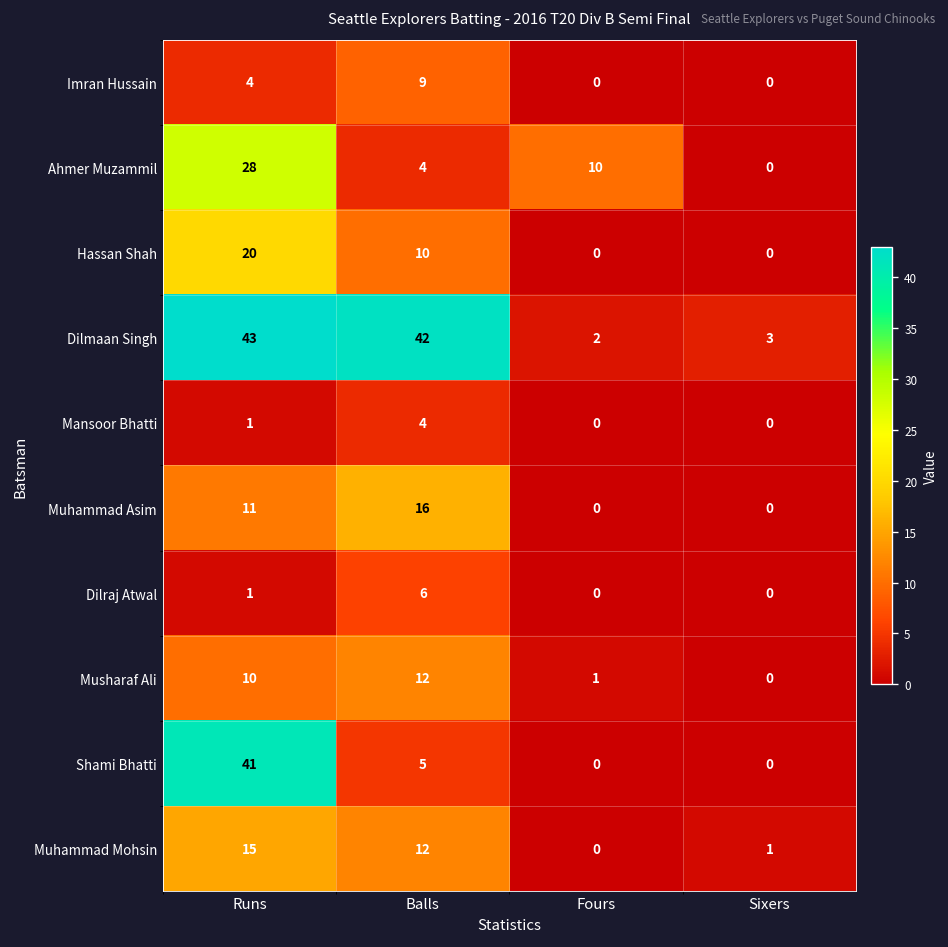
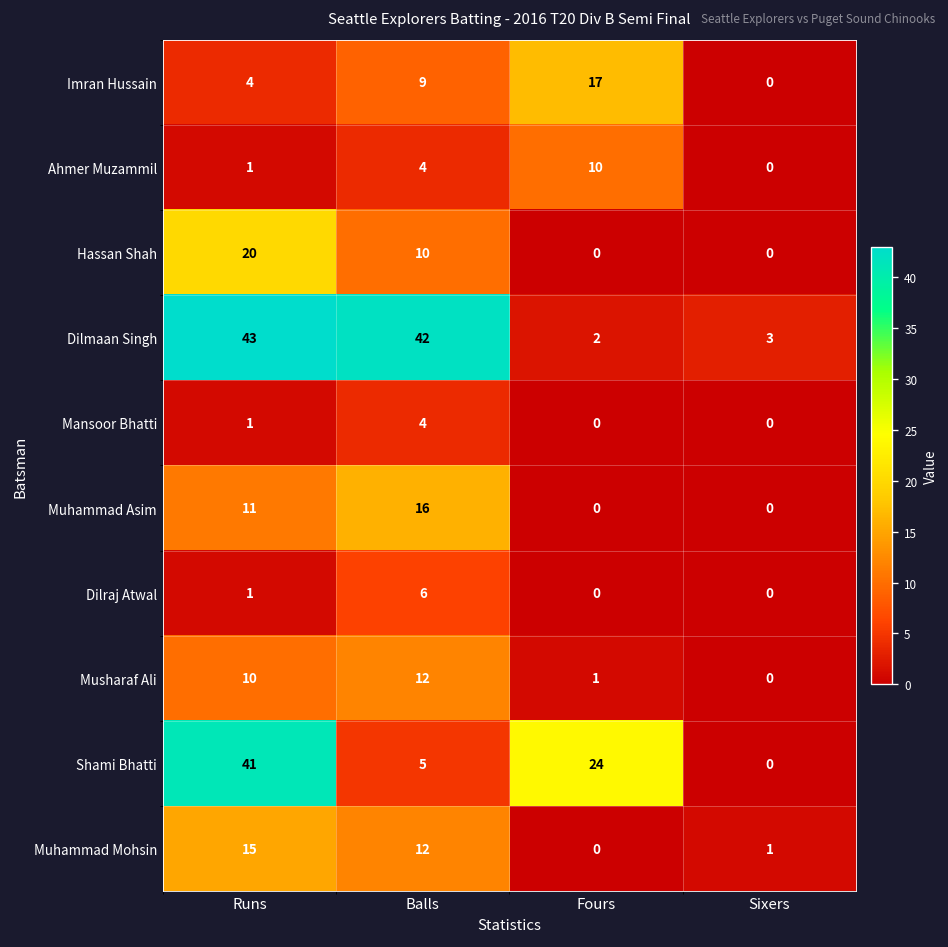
  {
    "Imran Hussain": {
      "Runs": 4,
      "Balls": 9,
-     "Fours": 0,
+     "Fours": 17,
      "Sixers": 0
    },
    "Ahmer Muzammil": {
-     "Runs": 28,
+     "Runs": 1,
      "Balls": 4,
      "Fours": 10,
      "Sixers": 0
    },
    "Hassan Shah": {
      "Runs": 20,
      "Balls": 10,
      "Fours": 0,
      "Sixers": 0
    },
    "Dilmaan Singh": {
      "Runs": 43,
      "Balls": 42,
      "Fours": 2,
      "Sixers": 3
    },
    "Mansoor Bhatti": {
      "Runs": 1,
      "Balls": 4,
      "Fours": 0,
      "Sixers": 0
    },
    "Muhammad Asim": {
      "Runs": 11,
      "Balls": 16,
      "Fours": 0,
      "Sixers": 0
    },
    "Dilraj Atwal": {
      "Runs": 1,
      "Balls": 6,
      "Fours": 0,
      "Sixers": 0
    },
    "Musharaf Ali": {
      "Runs": 10,
      "Balls": 12,
      "Fours": 1,
      "Sixers": 0
    },
    "Shami Bhatti": {
      "Runs": 41,
      "Balls": 5,
-     "Fours": 0,
+     "Fours": 24,
      "Sixers": 0
    },
    "Muhammad Mohsin": {
      "Runs": 15,
      "Balls": 12,
      "Fours": 0,
      "Sixers": 1
    }
  }
